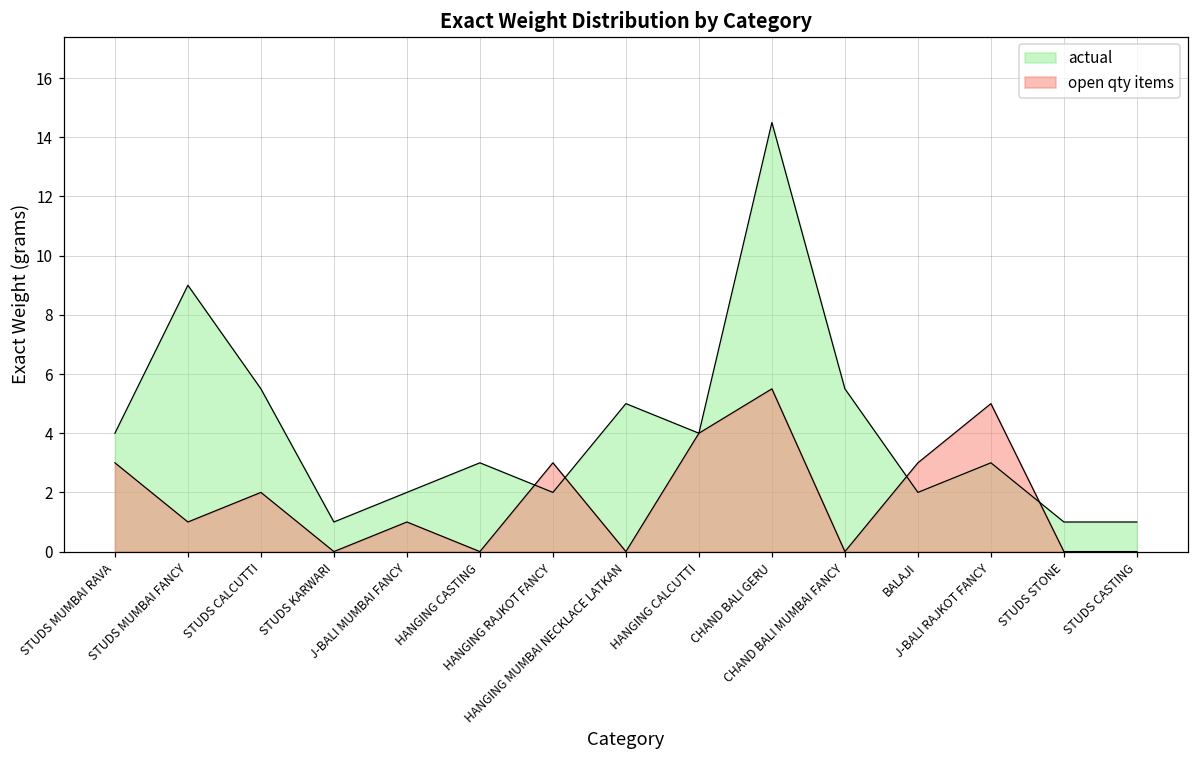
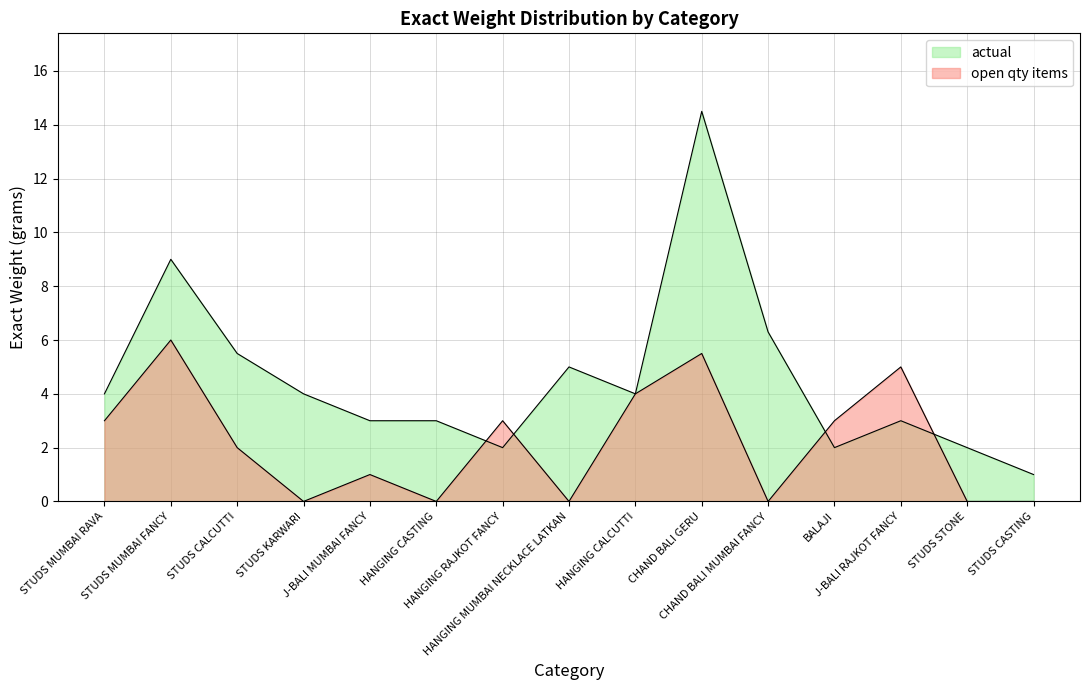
  {
    "actual": {
      "STUDS MUMBAI RAVA": 4.0,
      "STUDS MUMBAI FANCY": 9.0,
      "STUDS CALCUTTI": 5.5,
-     "STUDS KARWARI": 1,
-     "J-BALI MUMBAI FANCY": 2,
+     "STUDS KARWARI": 4,
+     "J-BALI MUMBAI FANCY": 3,
      "HANGING CASTING": 3.0,
      "HANGING RAJKOT FANCY": 2.0,
      "HANGING MUMBAI NECKLACE LATKAN": 5.0,
      "CHAND BALI GERU": 14.5,
-     "CHAND BALI MUMBAI FANCY": 5.5,
+     "CHAND BALI MUMBAI FANCY": 6.3,
      "BALAJI": 2.0,
      "J-BALI RAJKOT FANCY": 3.0,
-     "STUDS STONE": 1,
+     "STUDS STONE": 2,
      "STUDS CASTING": 1.0
    },
    "open qty items": {
      "STUDS MUMBAI RAVA": 3,
-     "STUDS MUMBAI FANCY": 1,
+     "STUDS MUMBAI FANCY": 6,
      "STUDS CALCUTTI": 2,
      "STUDS KARWARI": 0,
      "J-BALI MUMBAI FANCY": 1,
      "HANGING CASTING": 0,
      "HANGING RAJKOT FANCY": 3,
      "HANGING MUMBAI NECKLACE LATKAN": 0,
      "CHAND BALI GERU": 5.5,
      "CHAND BALI MUMBAI FANCY": 0,
      "BALAJI": 3,
      "J-BALI RAJKOT FANCY": 5,
      "STUDS STONE": 0,
      "STUDS CASTING": 0
    }
  }
